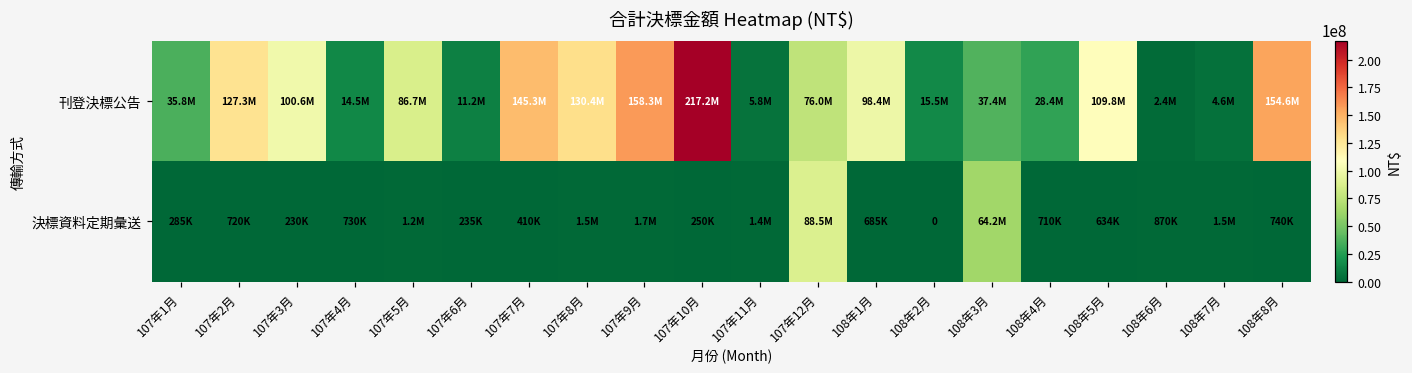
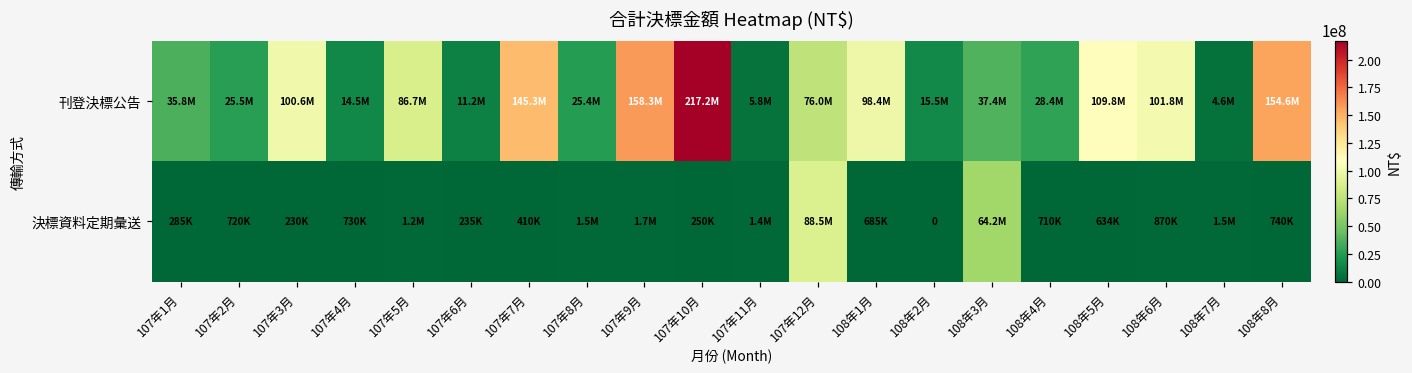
  {
    "刊登決標公告": {
      "107年1月": "35.8M",
-     "107年2月": "127.3M",
+     "107年2月": "25.5M",
      "107年3月": "100.6M",
      "107年4月": "14.5M",
      "107年5月": "86.7M",
      "107年6月": "11.2M",
      "107年7月": "145.3M",
-     "107年8月": "130.4M",
+     "107年8月": "25.4M",
      "107年9月": "158.3M",
      "107年10月": "217.2M",
      "107年11月": "5.8M",
      "107年12月": "76.0M",
      "108年1月": "98.4M",
      "108年2月": "15.5M",
      "108年3月": "37.4M",
      "108年4月": "28.4M",
      "108年5月": "109.8M",
-     "108年6月": "2.4M",
+     "108年6月": "101.8M",
      "108年7月": "4.6M",
      "108年8月": "154.6M"
    },
    "決標資料定期彙送": {
      "107年1月": "285K",
      "107年2月": "720K",
      "107年3月": "230K",
      "107年4月": "730K",
      "107年5月": "1.2M",
      "107年6月": "235K",
      "107年7月": "410K",
      "107年8月": "1.5M",
      "107年9月": "1.7M",
      "107年10月": "250K",
      "107年11月": "1.4M",
      "107年12月": "88.5M",
      "108年1月": "685K",
      "108年2月": "0",
      "108年3月": "64.2M",
      "108年4月": "710K",
      "108年5月": "634K",
      "108年6月": "870K",
      "108年7月": "1.5M",
      "108年8月": "740K"
    }
  }
